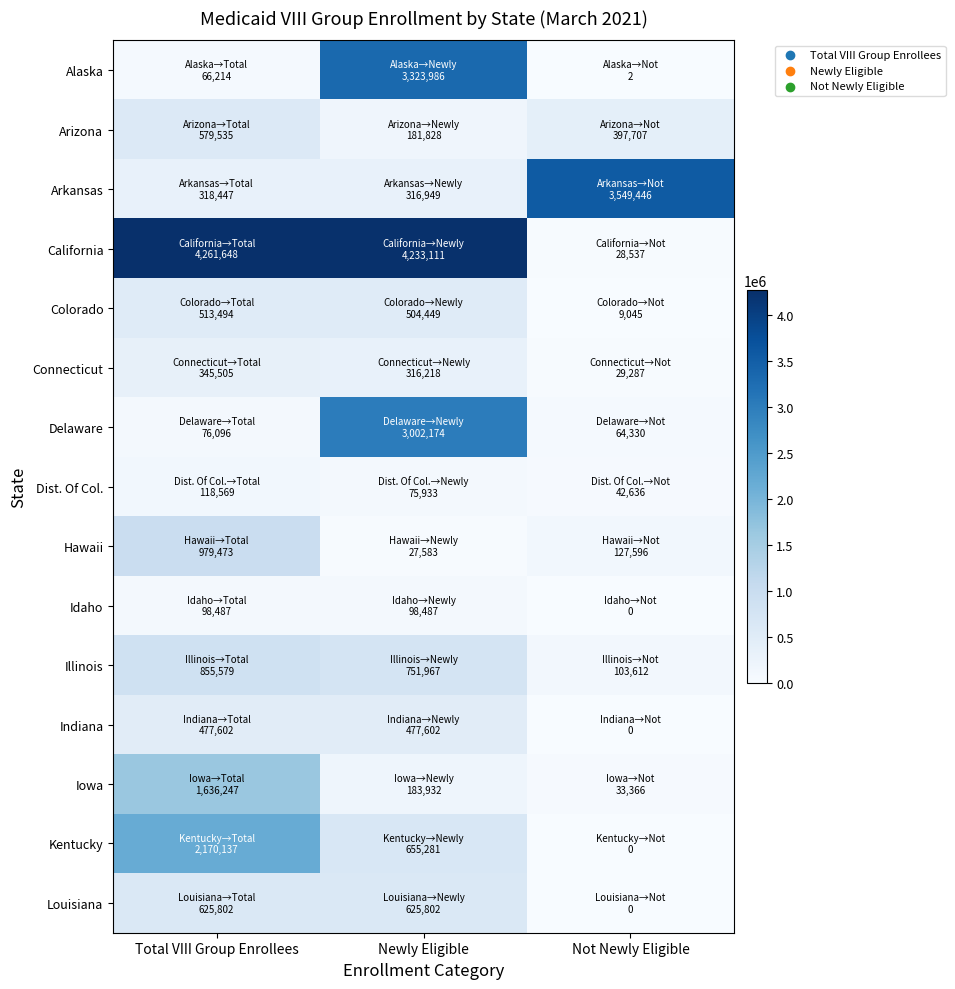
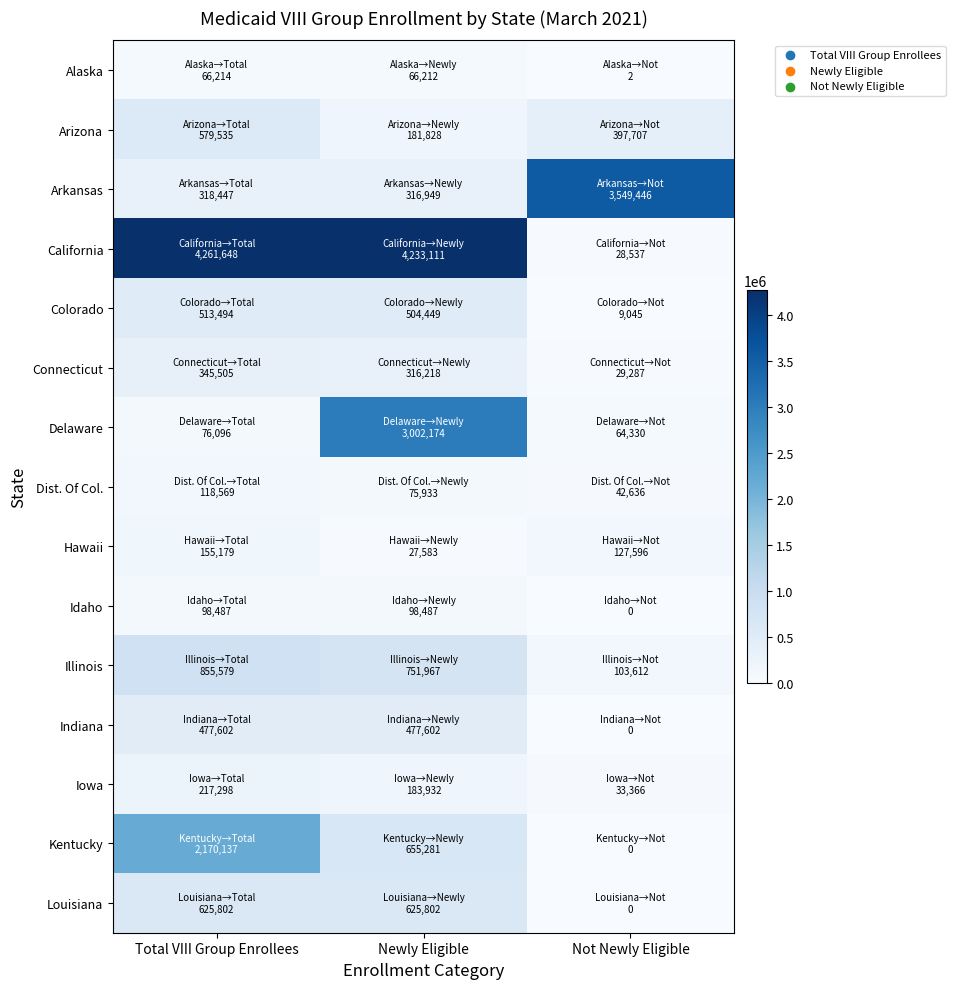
  {
    "Alaska": {
      "Total VIII Group Enrollees": "66,214",
-     "Newly Eligible": "3,323,986",
+     "Newly Eligible": "66,212",
      "Not Newly Eligible": "2"
    },
    "Arizona": {
      "Total VIII Group Enrollees": "579,535",
      "Newly Eligible": "181,828",
      "Not Newly Eligible": "397,707"
    },
    "Arkansas": {
      "Total VIII Group Enrollees": "318,447",
      "Newly Eligible": "316,949",
      "Not Newly Eligible": "3,549,446"
    },
    "California": {
      "Total VIII Group Enrollees": "4,261,648",
      "Newly Eligible": "4,233,111",
      "Not Newly Eligible": "28,537"
    },
    "Colorado": {
      "Total VIII Group Enrollees": "513,494",
      "Newly Eligible": "504,449",
      "Not Newly Eligible": "9,045"
    },
    "Connecticut": {
      "Total VIII Group Enrollees": "345,505",
      "Newly Eligible": "316,218",
      "Not Newly Eligible": "29,287"
    },
    "Delaware": {
      "Total VIII Group Enrollees": "76,096",
      "Newly Eligible": "3,002,174",
      "Not Newly Eligible": "64,330"
    },
    "Dist. Of Col.": {
      "Total VIII Group Enrollees": "118,569",
      "Newly Eligible": "75,933",
      "Not Newly Eligible": "42,636"
    },
    "Hawaii": {
-     "Total VIII Group Enrollees": "979,473",
+     "Total VIII Group Enrollees": "155,179",
      "Newly Eligible": "27,583",
      "Not Newly Eligible": "127,596"
    },
    "Idaho": {
      "Total VIII Group Enrollees": "98,487",
      "Newly Eligible": "98,487",
      "Not Newly Eligible": "0"
    },
    "Illinois": {
      "Total VIII Group Enrollees": "855,579",
      "Newly Eligible": "751,967",
      "Not Newly Eligible": "103,612"
    },
    "Indiana": {
      "Total VIII Group Enrollees": "477,602",
      "Newly Eligible": "477,602",
      "Not Newly Eligible": "0"
    },
    "Iowa": {
-     "Total VIII Group Enrollees": "1,636,247",
+     "Total VIII Group Enrollees": "217,298",
      "Newly Eligible": "183,932",
      "Not Newly Eligible": "33,366"
    },
    "Kentucky": {
      "Total VIII Group Enrollees": "2,170,137",
      "Newly Eligible": "655,281",
      "Not Newly Eligible": "0"
    },
    "Louisiana": {
      "Total VIII Group Enrollees": "625,802",
      "Newly Eligible": "625,802",
      "Not Newly Eligible": "0"
    }
  }
